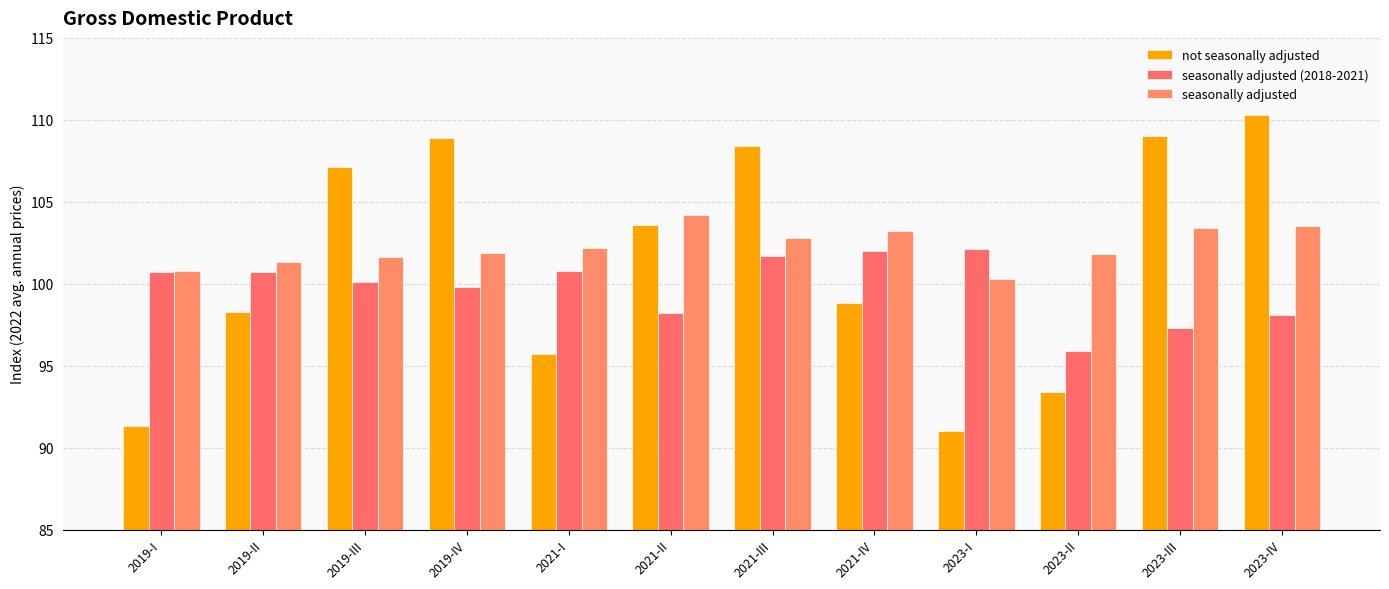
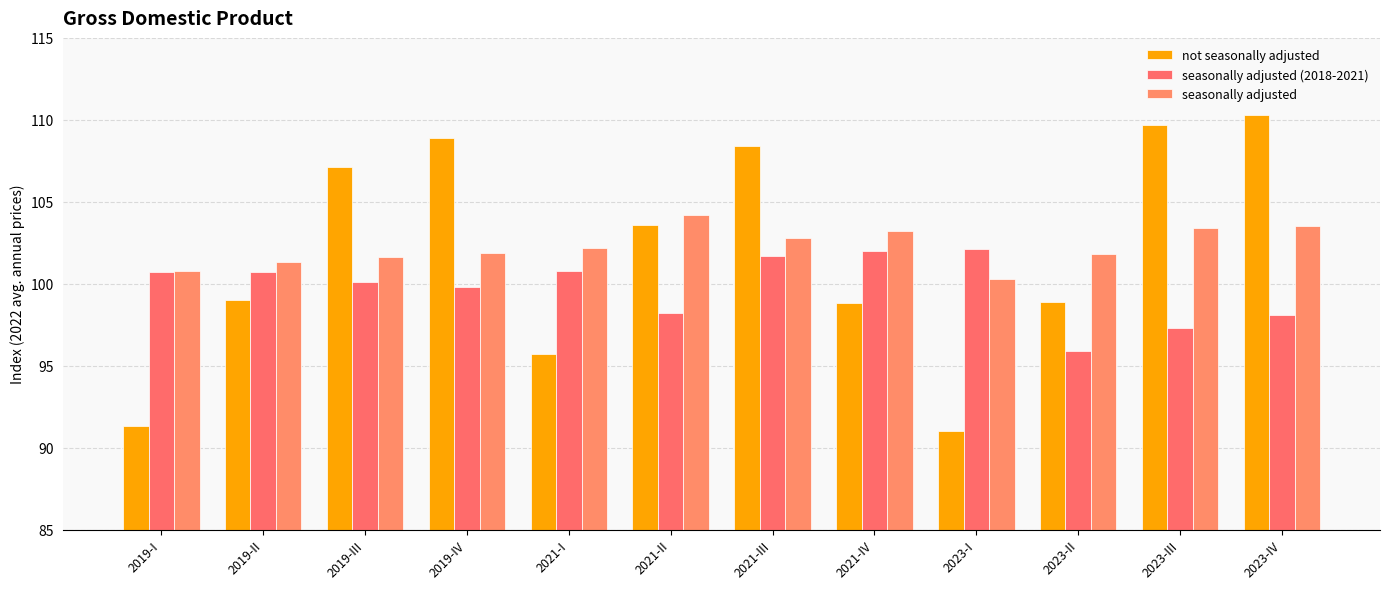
  {
    "not seasonally adjusted": {
      "2019-I": 91.3,
-     "2019-II": 98.3,
+     "2019-II": 99.0,
      "2019-III": 107.1,
      "2019-IV": 108.9,
      "2021-I": 95.7,
      "2021-II": 103.6,
      "2021-III": 108.4,
      "2021-IV": 98.8,
      "2023-I": 91.0,
-     "2023-II": 93.4,
-     "2023-III": 109.0,
+     "2023-II": 98.9,
+     "2023-III": 109.7,
      "2023-IV": 110.3
    }
  }
